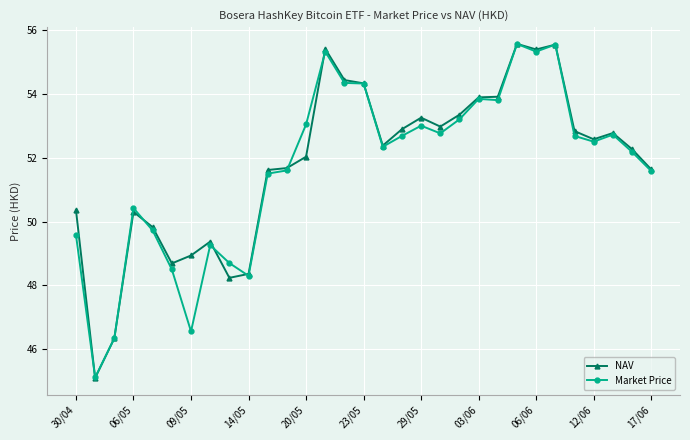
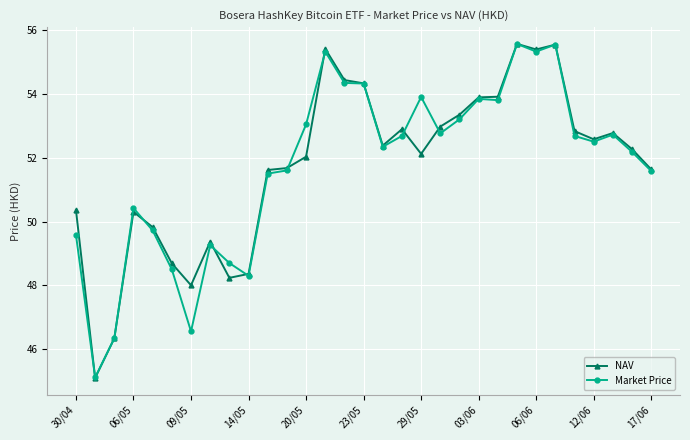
  {
    "NAV": {
      "30/04": 50.4,
      "06/05": 50.3,
-     "09/05": 48.9,
+     "09/05": 48.0,
      "20/05": 52.0,
-     "29/05": 53.3
+     "29/05": 52.1
    },
    "Market Price": {
      "30/04": 49.6,
      "06/05": 50.4,
      "09/05": 46.6,
      "20/05": 53.0,
-     "29/05": 53.0
+     "29/05": 53.9
    }
  }
